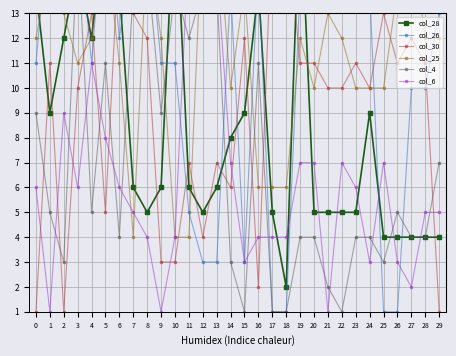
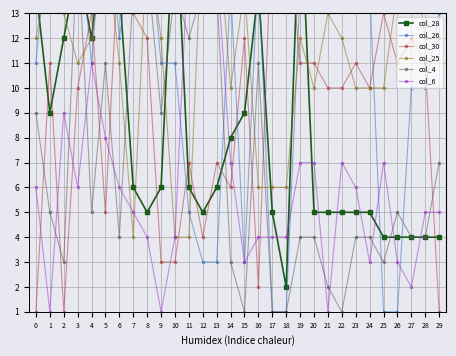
  {
    "col_28": {
      "1": 9,
      "2": 12,
      "7": 6,
      "8": 5,
      "9": 6,
      "11": 6,
      "12": 5,
      "13": 6,
      "14": 8,
      "15": 9,
      "17": 5,
      "18": 2,
      "20": 5,
      "21": 5,
      "22": 5,
      "23": 5,
-     "24": 9,
+     "24": 5,
      "25": 4,
      "26": 4,
      "29": 4
    },
    "col_26": {
      "0": 11,
      "6": 12,
      "9": 11,
      "10": 11,
      "11": 5,
      "12": 3,
      "13": 3,
      "25": 1,
      "26": 1,
      "27": 10,
      "28": 10,
      "29": 13
    },
    "col_4": {
      "0": 9,
      "1": 5,
      "2": 3,
      "4": 5,
      "5": 11,
      "6": 4,
      "9": 9,
      "11": 12,
      "14": 3,
      "15": 1,
      "16": 11,
      "19": 4,
      "20": 4,
      "21": 2,
      "22": 1,
      "23": 4,
      "24": 4,
      "25": 3,
      "26": 5,
      "29": 7
    },
    "col_6": {
      "0": 6,
      "1": 1,
      "2": 9,
      "3": 6,
      "5": 8,
      "6": 6,
      "7": 5,
      "8": 4,
      "9": 1,
      "14": 7,
      "16": 4,
      "17": 4,
      "18": 4,
      "19": 7,
      "20": 7,
      "21": 1,
      "22": 7,
      "23": 6,
      "24": 3,
      "25": 7,
      "26": 3,
      "27": 2,
      "28": 5,
      "29": 5
    }
  }
